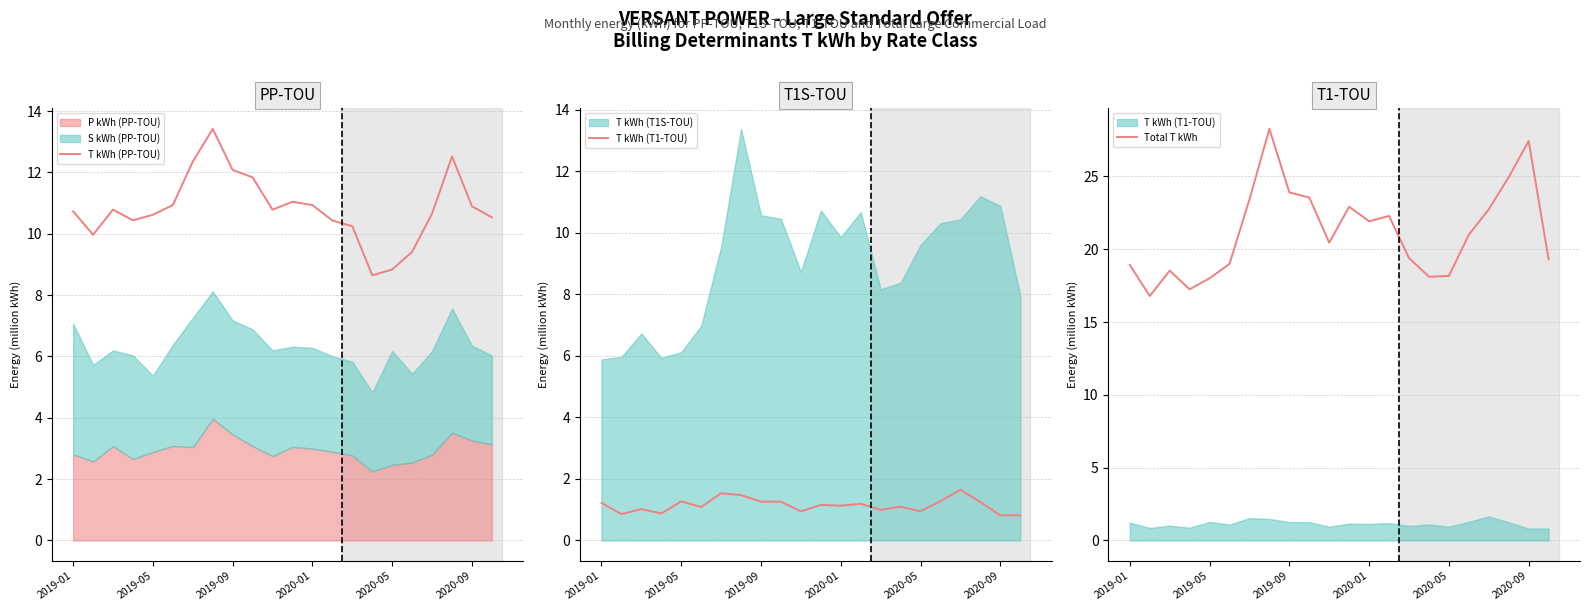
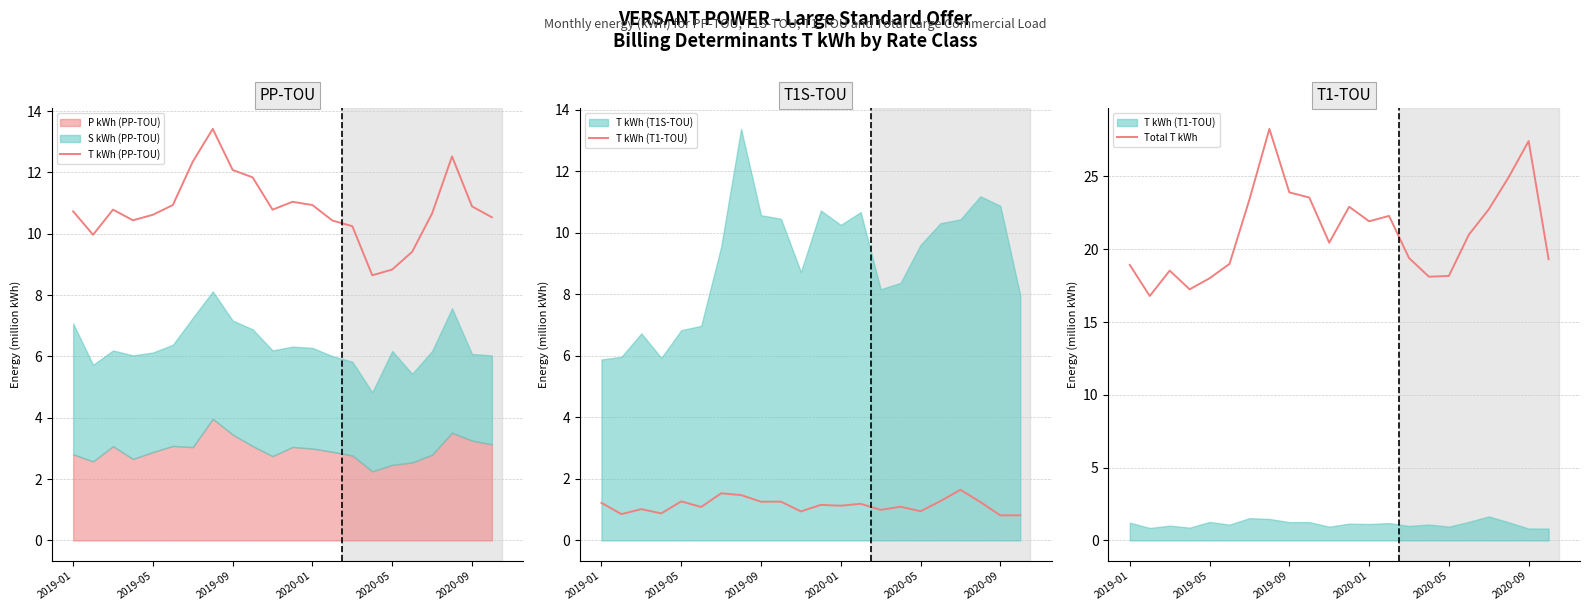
  {
    "PP-TOU": {
      "S kWh (PP-TOU)": {
        "2019-01": 4.3,
-       "2019-05": 2.5,
+       "2019-05": 3.2,
        "2019-09": 3.7,
        "2020-01": 3.3,
        "2020-05": 3.7,
-       "2020-09": 3.1
+       "2020-09": 2.8
      }
    },
    "T1S-TOU": {
      "T kWh (T1S-TOU)": {
        "2019-01": 5.9,
-       "2019-05": 6.1,
+       "2019-05": 6.8,
        "2019-09": 10.6,
-       "2020-01": 9.9,
+       "2020-01": 10.3,
        "2020-05": 9.6,
        "2020-09": 10.9
      }
    },
    "T1-TOU": {
      "T kWh (T1-TOU)": {
        "2019-01": 1.2,
        "2019-05": 1.3,
        "2019-09": 1.3,
        "2020-01": 1.1,
        "2020-05": 0.9,
        "2020-09": 0.8
      },
      "Total T kWh": {
        "2019-01": 18.9,
        "2019-05": 18.0,
        "2019-09": 23.9,
        "2020-01": 21.9,
        "2020-05": 18.2,
        "2020-09": 27.4
      }
    }
  }
